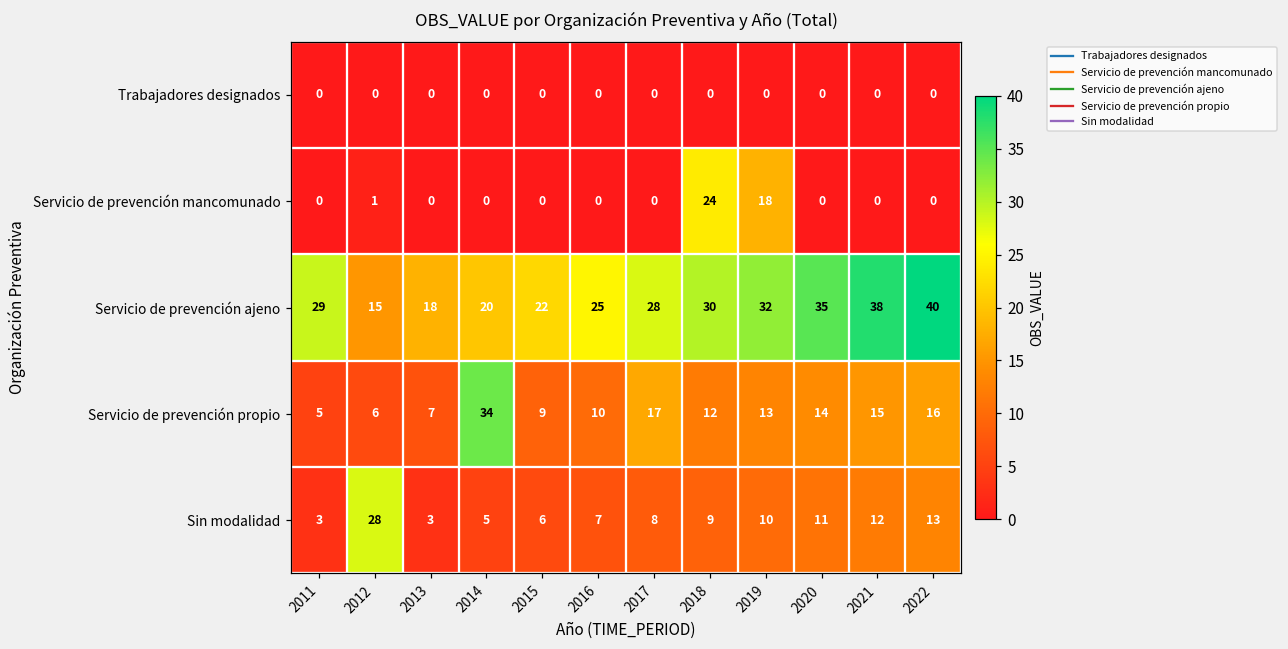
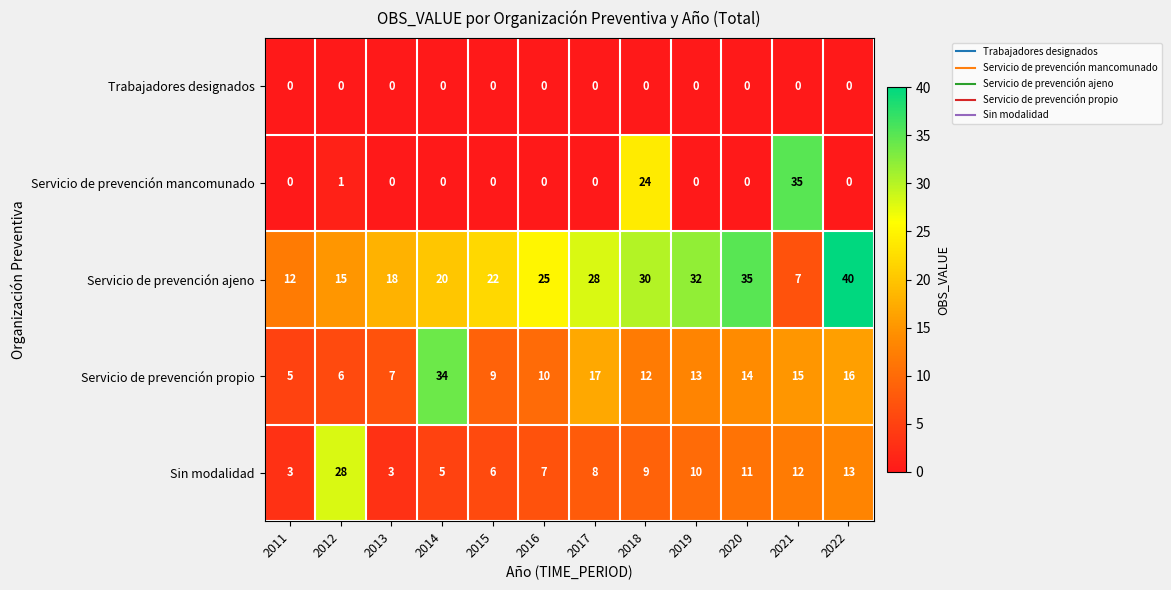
  {
    "Trabajadores designados": {
      "2011": 0,
      "2012": 0,
      "2013": 0,
      "2014": 0,
      "2015": 0,
      "2016": 0,
      "2017": 0,
      "2018": 0,
      "2019": 0,
      "2020": 0,
      "2021": 0,
      "2022": 0
    },
    "Servicio de prevención mancomunado": {
      "2011": 0,
      "2012": 1,
      "2013": 0,
      "2014": 0,
      "2015": 0,
      "2016": 0,
      "2017": 0,
      "2018": 24,
-     "2019": 18,
+     "2019": 0,
      "2020": 0,
-     "2021": 0,
+     "2021": 35,
      "2022": 0
    },
    "Servicio de prevención ajeno": {
-     "2011": 29,
+     "2011": 12,
      "2012": 15,
      "2013": 18,
      "2014": 20,
      "2015": 22,
      "2016": 25,
      "2017": 28,
      "2018": 30,
      "2019": 32,
      "2020": 35,
-     "2021": 38,
+     "2021": 7,
      "2022": 40
    },
    "Servicio de prevención propio": {
      "2011": 5,
      "2012": 6,
      "2013": 7,
      "2014": 34,
      "2015": 9,
      "2016": 10,
      "2017": 17,
      "2018": 12,
      "2019": 13,
      "2020": 14,
      "2021": 15,
      "2022": 16
    },
    "Sin modalidad": {
      "2011": 3,
      "2012": 28,
      "2013": 3,
      "2014": 5,
      "2015": 6,
      "2016": 7,
      "2017": 8,
      "2018": 9,
      "2019": 10,
      "2020": 11,
      "2021": 12,
      "2022": 13
    }
  }
